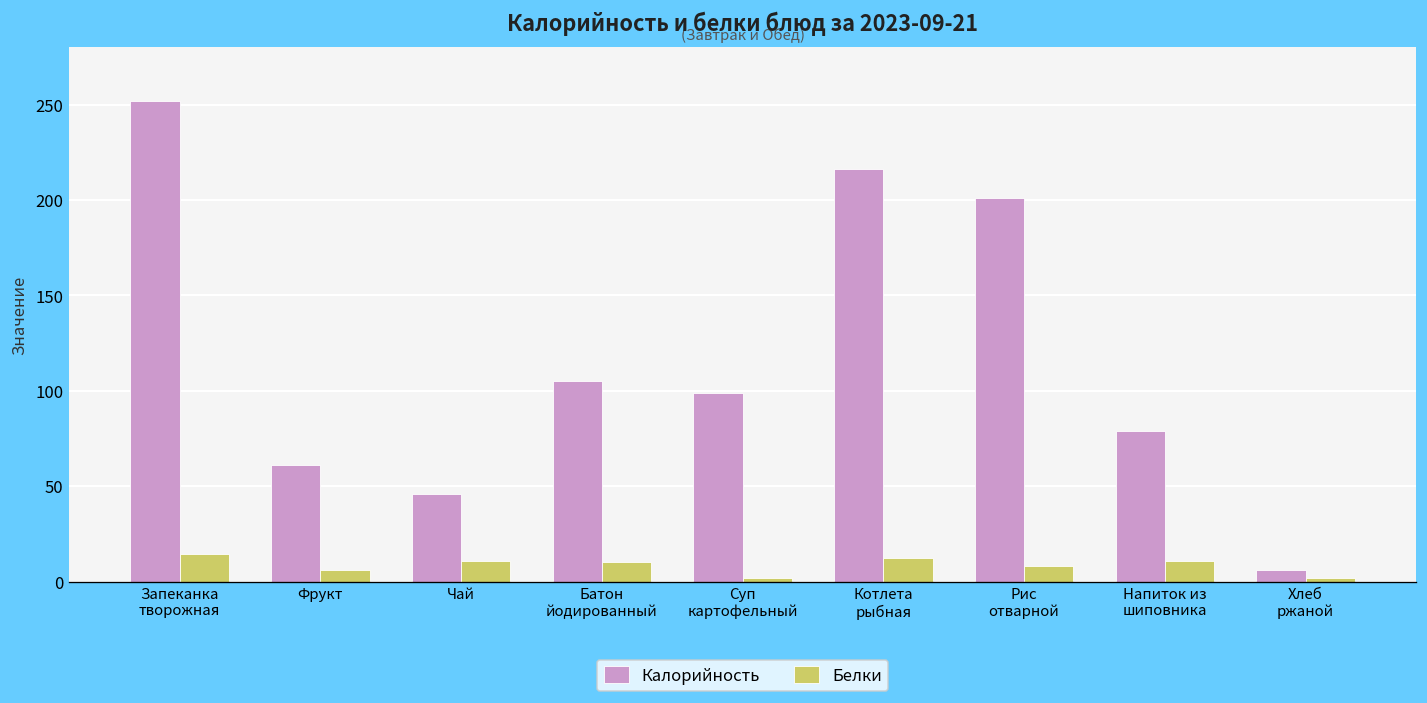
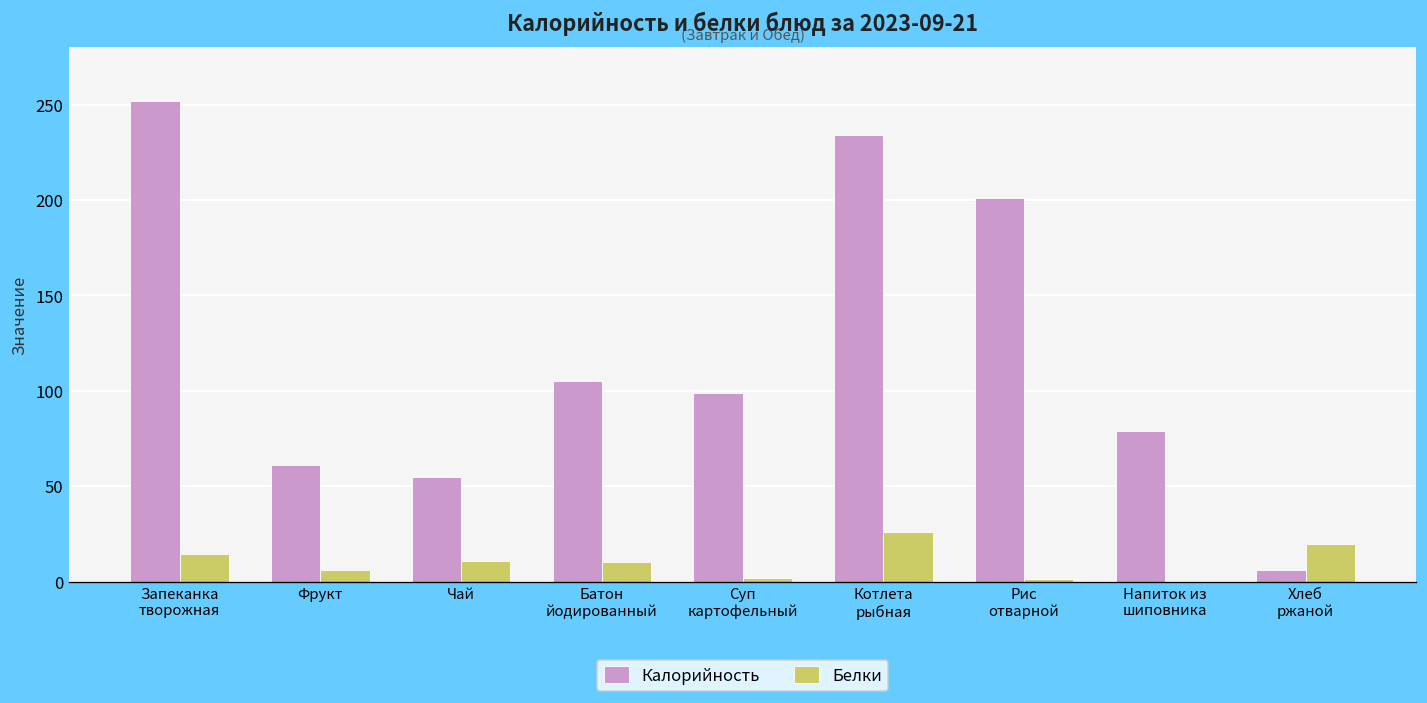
  {
    "Калорийность": {
      "Запеканка творожная": 252,
      "Фрукт": 61,
-     "Чай": 46,
+     "Чай": 55,
      "Батон йодированный": 105,
      "Суп картофельный": 99,
-     "Котлета рыбная": 216,
+     "Котлета рыбная": 234,
      "Рис отварной": 201,
      "Напиток из шиповника": 79,
      "Хлеб ржаной": 6
    },
    "Белки": {
      "Запеканка творожная": 14,
      "Фрукт": 6,
      "Чай": 11,
      "Батон йодированный": 10,
      "Суп картофельный": 2,
-     "Котлета рыбная": 13,
-     "Рис отварной": 8,
-     "Напиток из шиповника": 11,
-     "Хлеб ржаной": 2
+     "Котлета рыбная": 26,
+     "Рис отварной": 1,
+     "Напиток из шиповника": 0,
+     "Хлеб ржаной": 20
    }
  }
